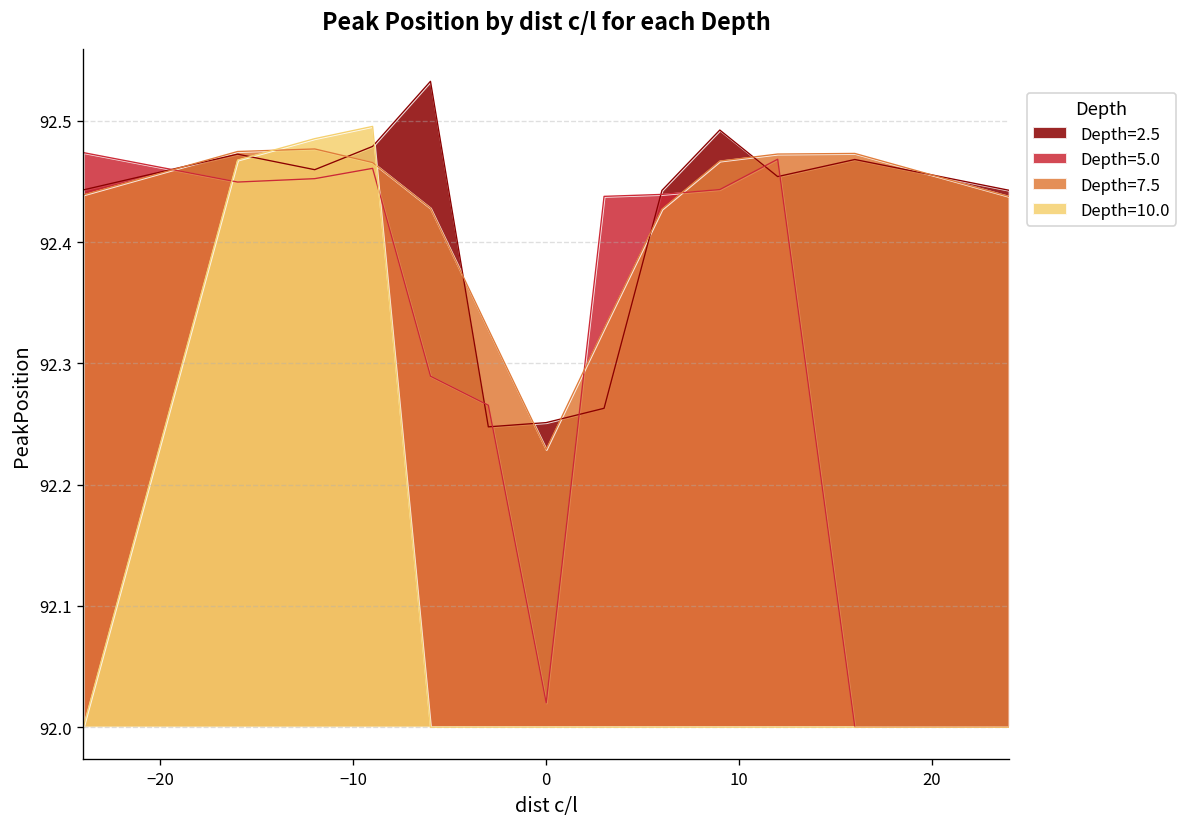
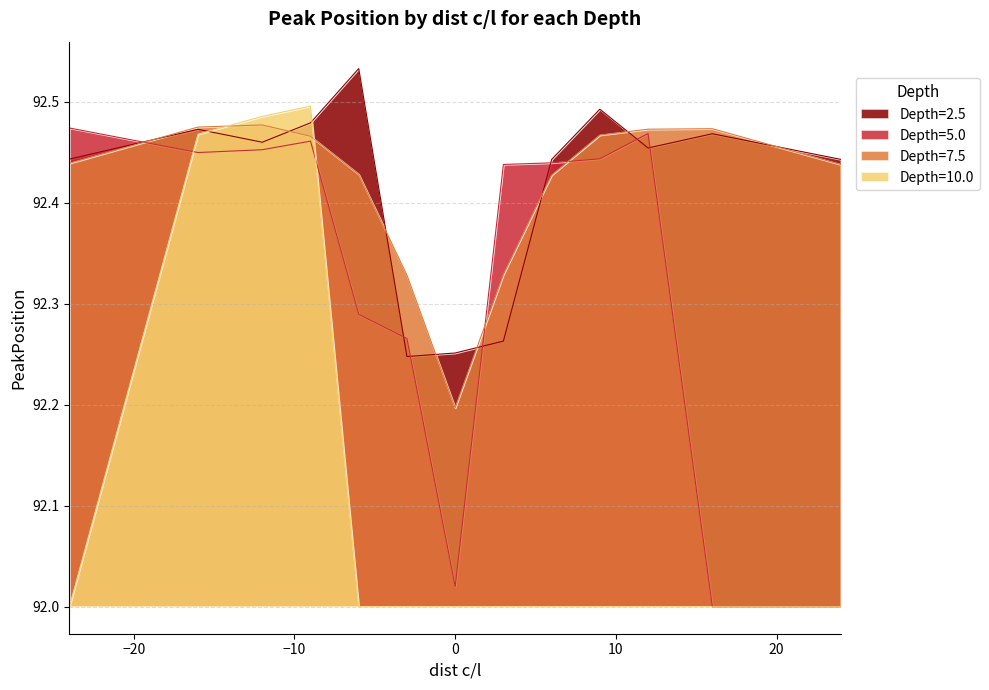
  {
    "Depth=2.5": {
      "0": 92.251
    },
    "Depth=5.0": {
      "0": 92.020
    },
    "Depth=7.5": {
-     "0": 92.229
+     "0": 92.197
    },
    "Depth=10.0": {
      "0": 92.000
    }
  }
